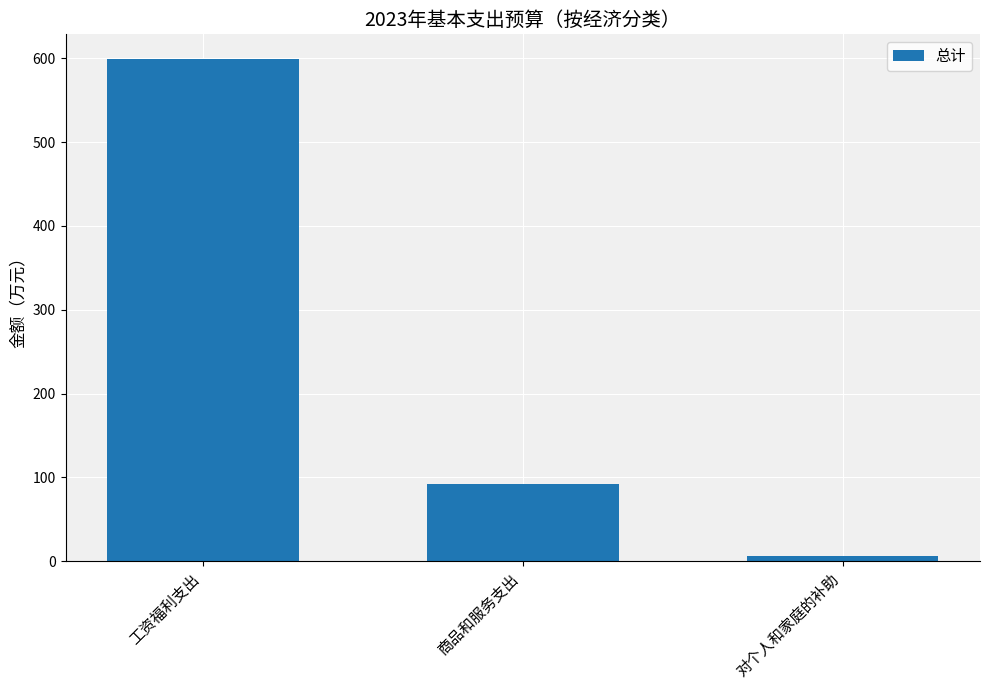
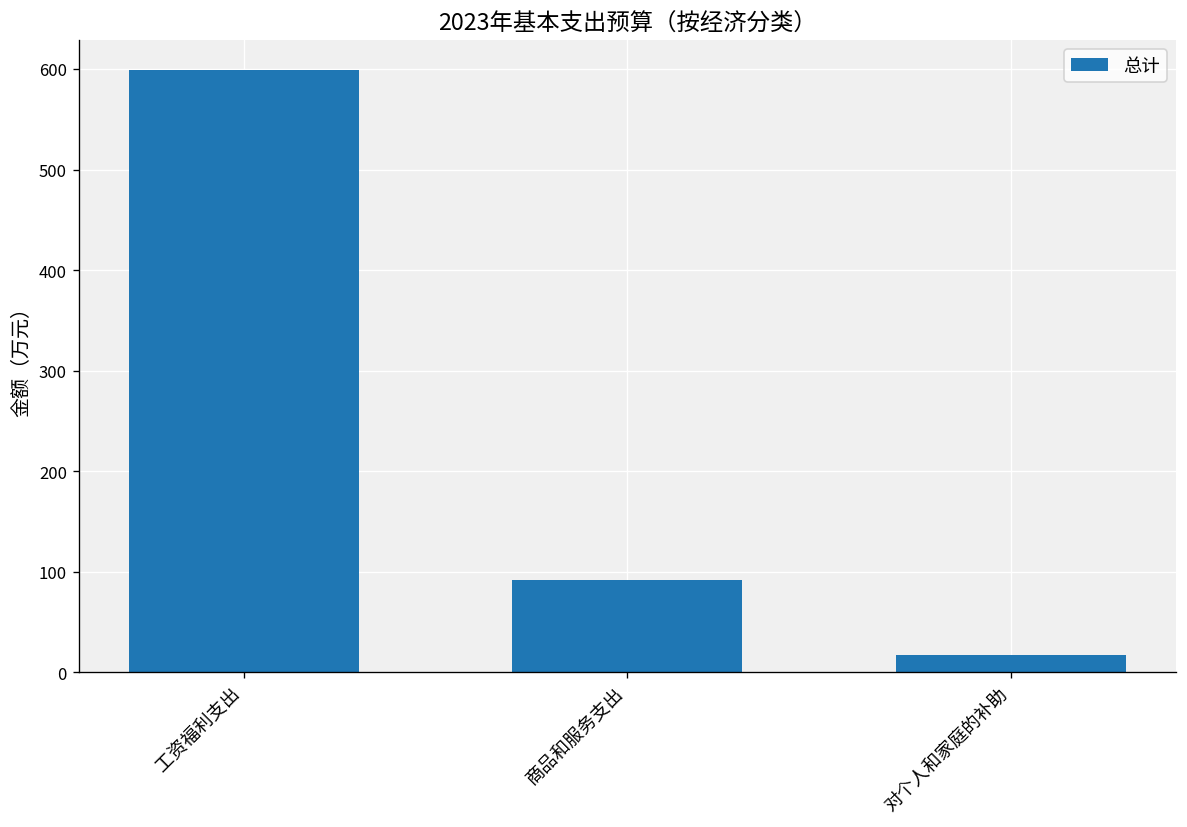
  {
    "工资福利支出": 600,
    "商品和服务支出": 90,
-   "对个人和家庭的补助": 10
+   "对个人和家庭的补助": 20
  }
